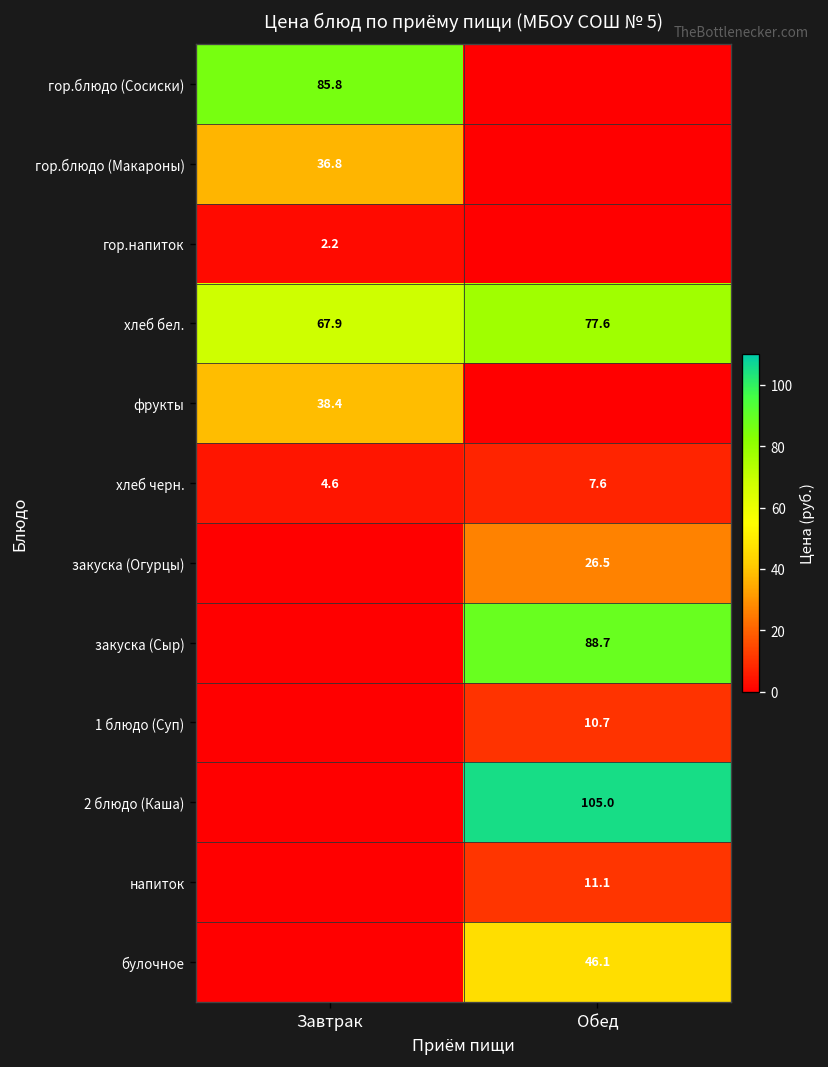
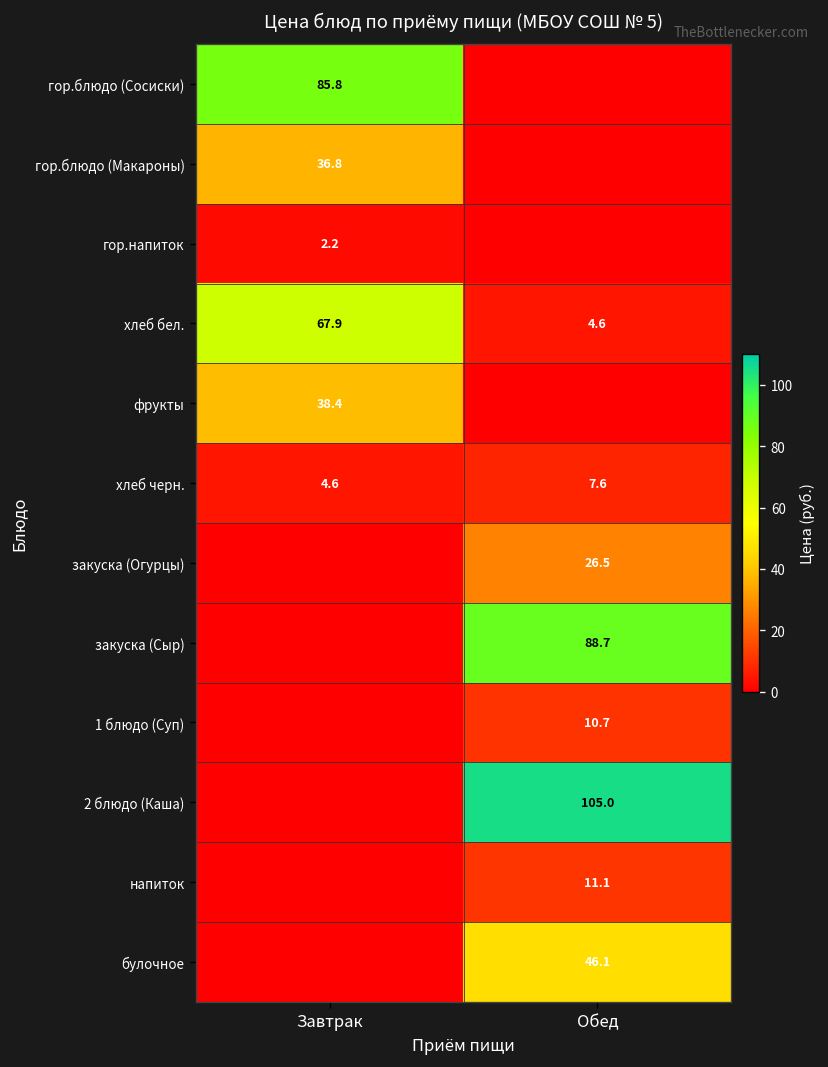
  {
    "гор.блюдо (Сосиски)": {
      "Завтрак": 85.8
    },
    "гор.блюдо (Макароны)": {
      "Завтрак": 36.8
    },
    "гор.напиток": {
      "Завтрак": 2.2
    },
    "хлеб бел.": {
      "Завтрак": 67.9,
-     "Обед": 77.6
+     "Обед": 4.6
    },
    "фрукты": {
      "Завтрак": 38.4
    },
    "хлеб черн.": {
      "Завтрак": 4.6,
      "Обед": 7.6
    },
    "закуска (Огурцы)": {
      "Обед": 26.5
    },
    "закуска (Сыр)": {
      "Обед": 88.7
    },
    "1 блюдо (Суп)": {
      "Обед": 10.7
    },
    "2 блюдо (Каша)": {
      "Обед": 105.0
    },
    "напиток": {
      "Обед": 11.1
    },
    "булочное": {
      "Обед": 46.1
    }
  }
